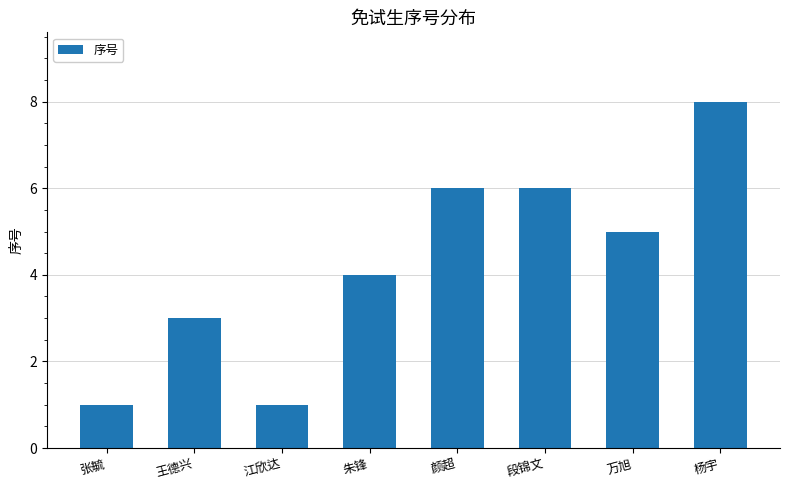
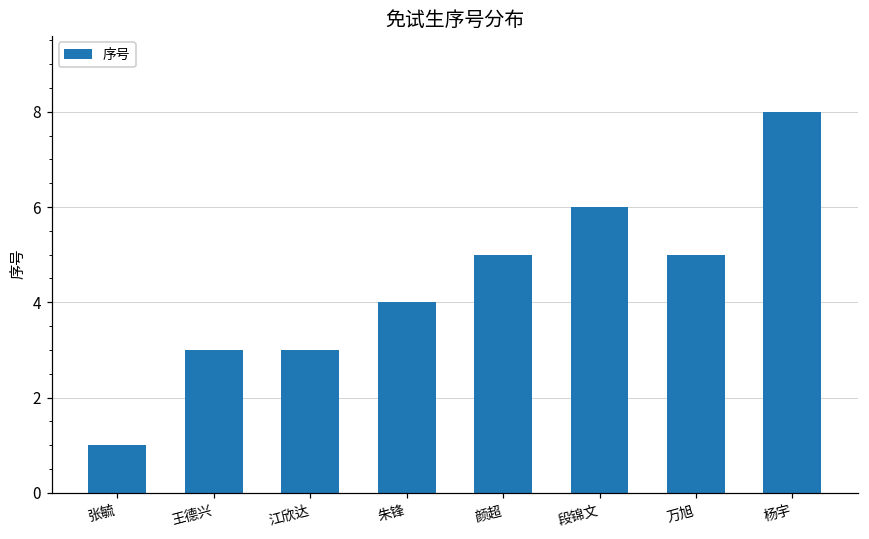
  {
    "张毓": 1,
    "王德兴": 3,
-   "江欣达": 1,
+   "江欣达": 3,
    "朱锋": 4,
-   "颜超": 6,
+   "颜超": 5,
    "段锦文": 6,
    "万旭": 5,
    "杨宇": 8
  }
